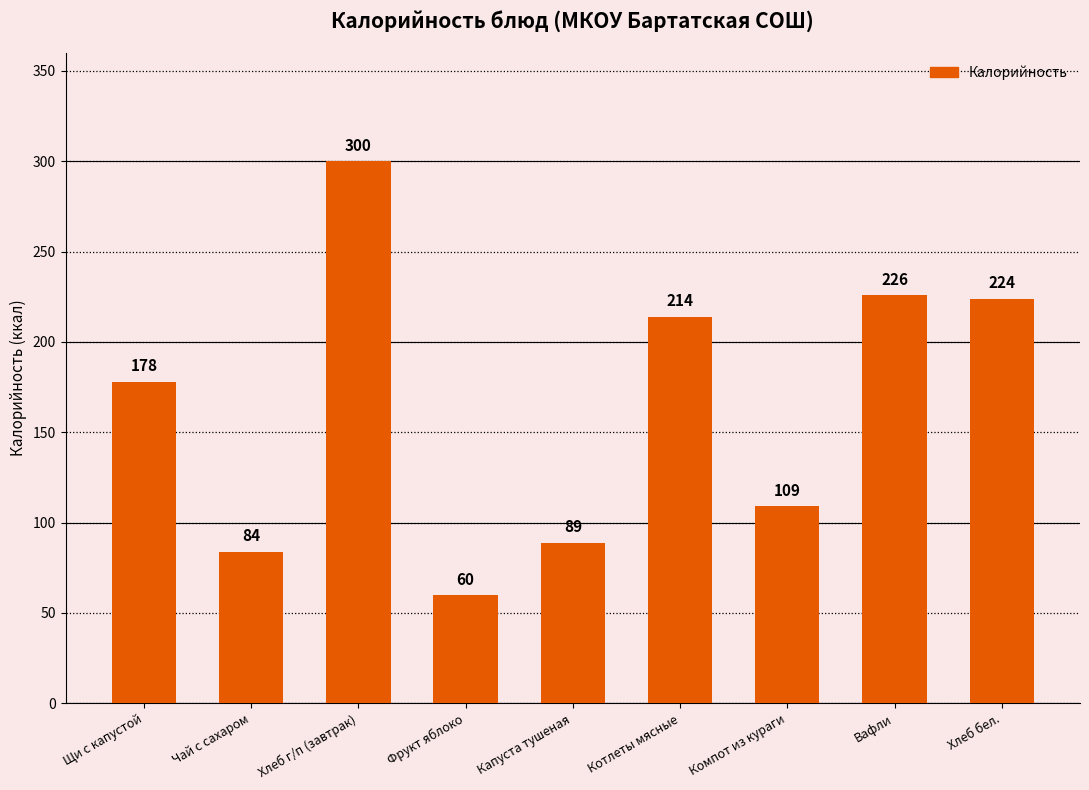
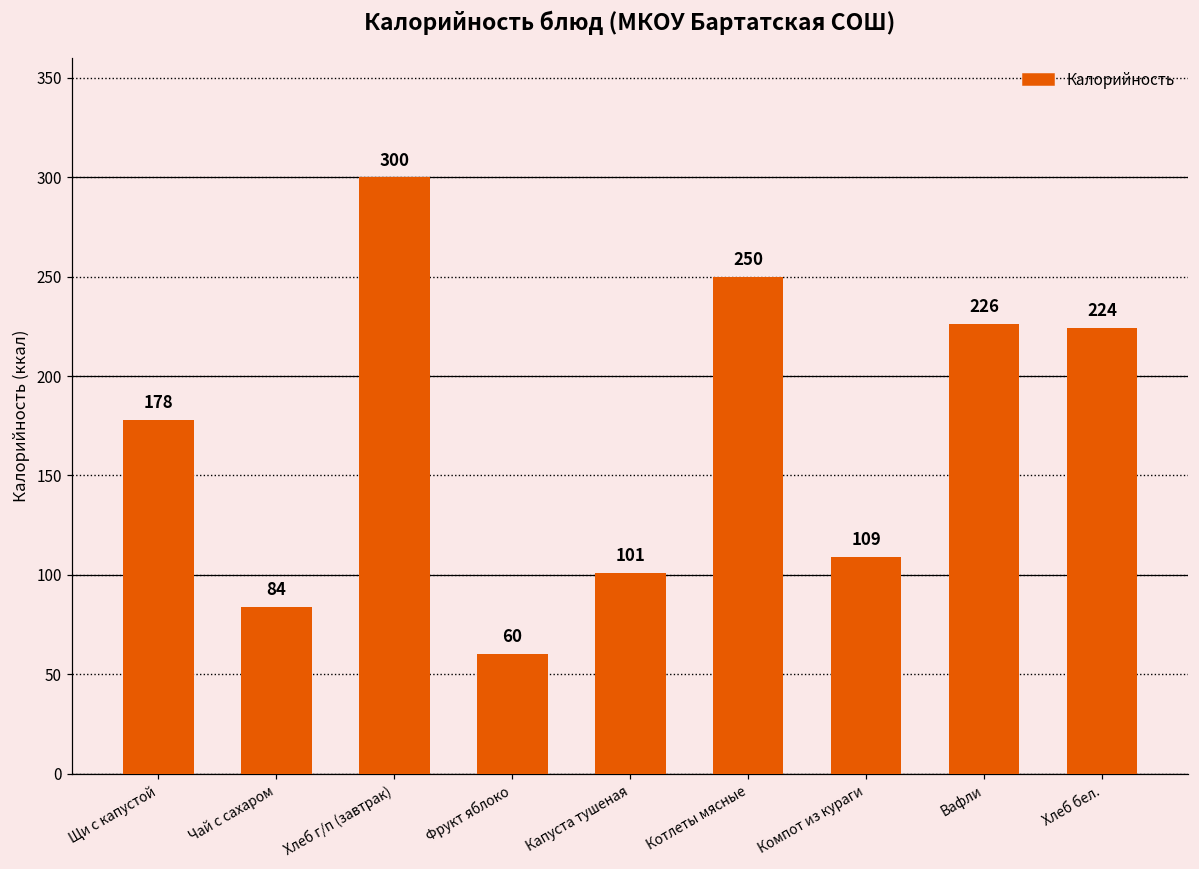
  {
    "Щи с капустой": 178,
    "Чай с сахаром": 84,
    "Хлеб г/п (завтрак)": 300,
    "Фрукт яблоко": 60,
-   "Капуста тушеная": 89,
-   "Котлеты мясные": 214,
+   "Капуста тушеная": 101,
+   "Котлеты мясные": 250,
    "Компот из кураги": 109,
    "Вафли": 226,
    "Хлеб бел.": 224
  }
